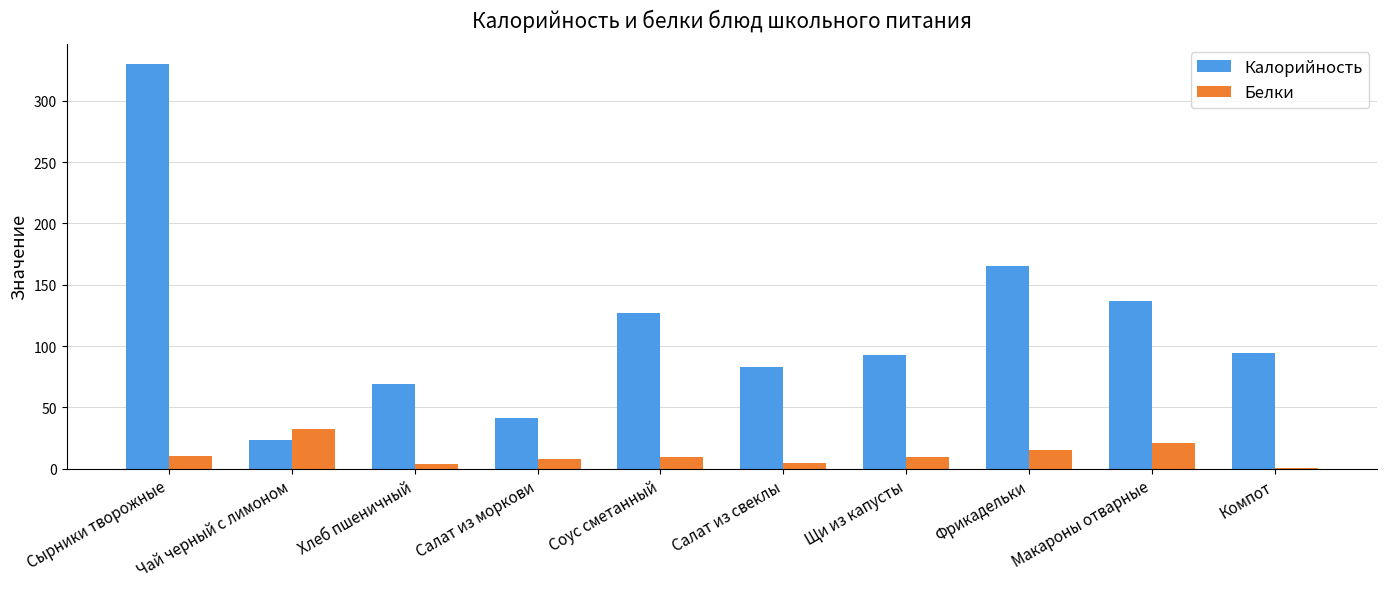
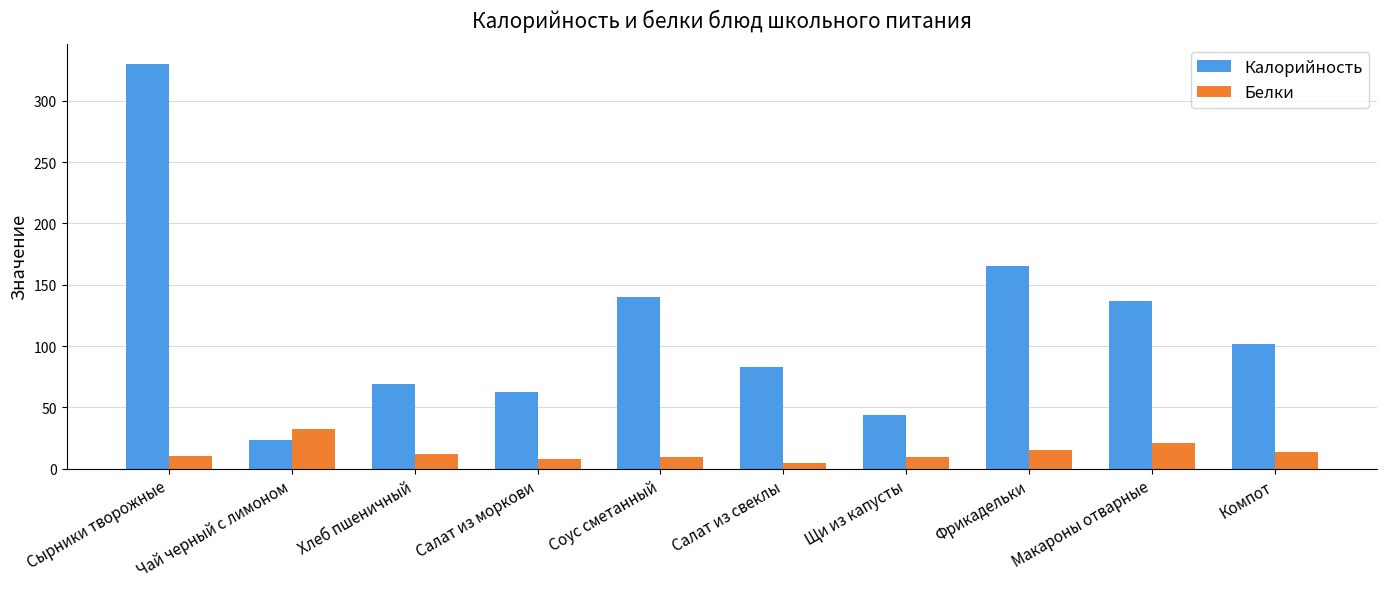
  {
    "Калорийность": {
      "Сырники творожные": 330,
      "Чай черный с лимоном": 24,
      "Хлеб пшеничный": 69,
-     "Салат из моркови": 41,
-     "Соус сметанный": 127,
+     "Салат из моркови": 62,
+     "Соус сметанный": 140,
      "Салат из свеклы": 83,
-     "Щи из капусты": 93,
+     "Щи из капусты": 44,
      "Фрикадельки": 165,
      "Макароны отварные": 137,
-     "Компот": 95
+     "Компот": 102
    },
    "Белки": {
      "Сырники творожные": 11,
      "Чай черный с лимоном": 33,
-     "Хлеб пшеничный": 4,
+     "Хлеб пшеничный": 12,
      "Салат из моркови": 8,
      "Соус сметанный": 10,
      "Салат из свеклы": 4,
      "Щи из капусты": 9,
      "Фрикадельки": 15,
      "Макароны отварные": 21,
-     "Компот": 0
+     "Компот": 14
    }
  }
